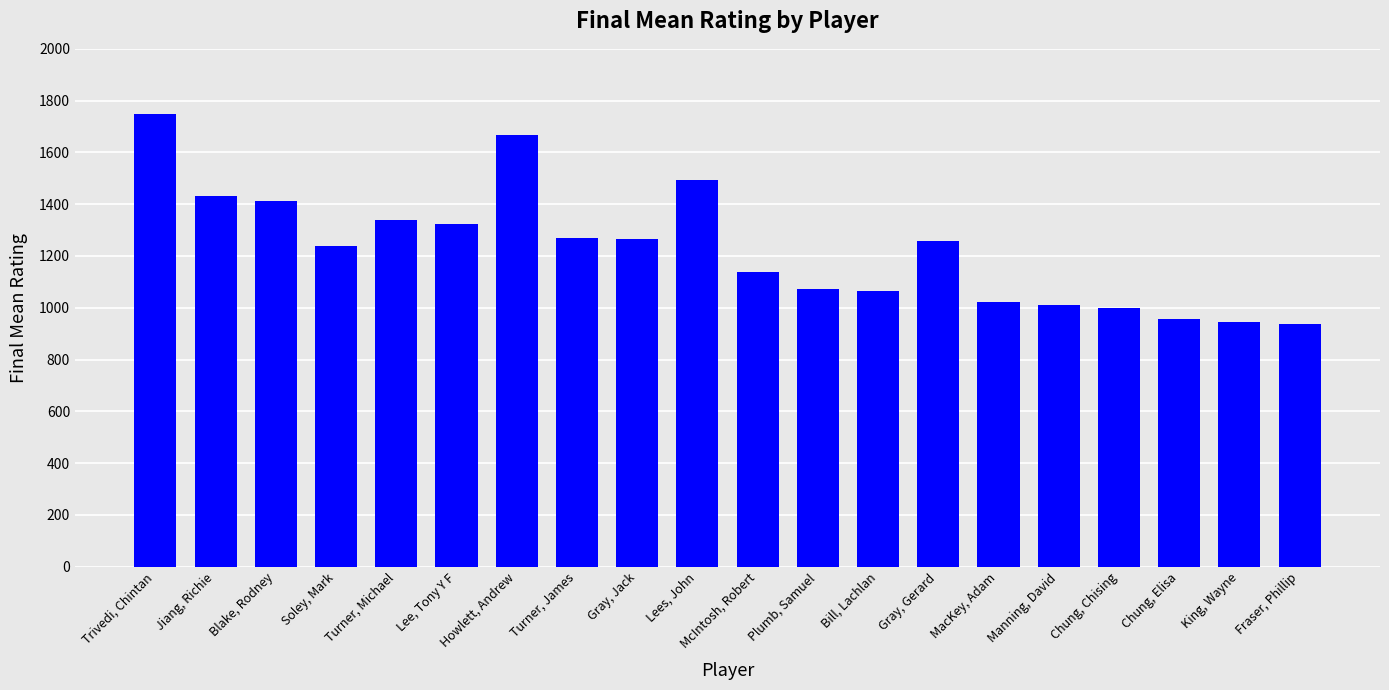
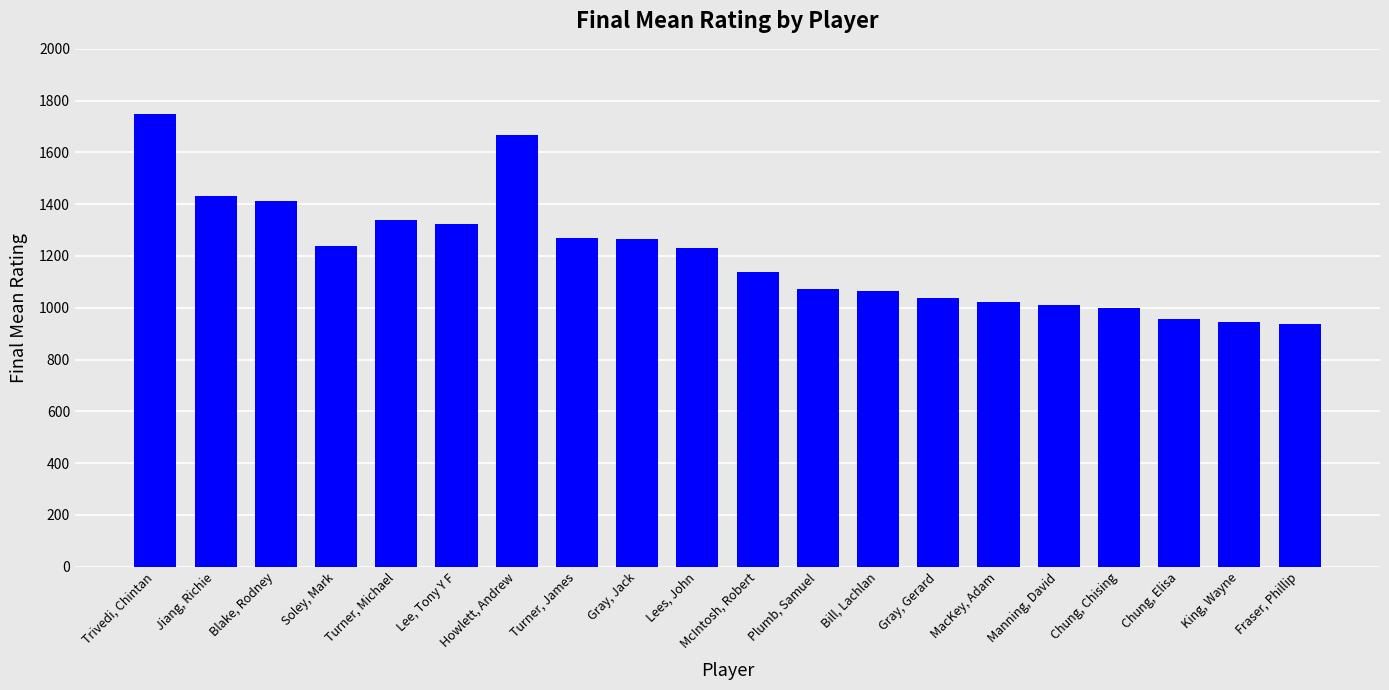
  {
    "Trivedi, Chintan": 1750,
    "Jiang, Richie": 1430,
    "Blake, Rodney": 1410,
    "Soley, Mark": 1240,
    "Turner, Michael": 1340,
    "Lee, Tony Y F": 1330,
    "Howlett, Andrew": 1670,
    "Turner, James": 1270,
    "Gray, Jack": 1270,
-   "Lees, John": 1490,
+   "Lees, John": 1230,
    "McIntosh, Robert": 1140,
    "Plumb, Samuel": 1070,
    "Bill, Lachlan": 1060,
-   "Gray, Gerard": 1260,
+   "Gray, Gerard": 1040,
    "MacKey, Adam": 1020,
    "Manning, David": 1010,
    "Chung, Chising": 1000,
    "Chung, Elisa": 960,
    "King, Wayne": 940,
    "Fraser, Phillip": 940
  }
